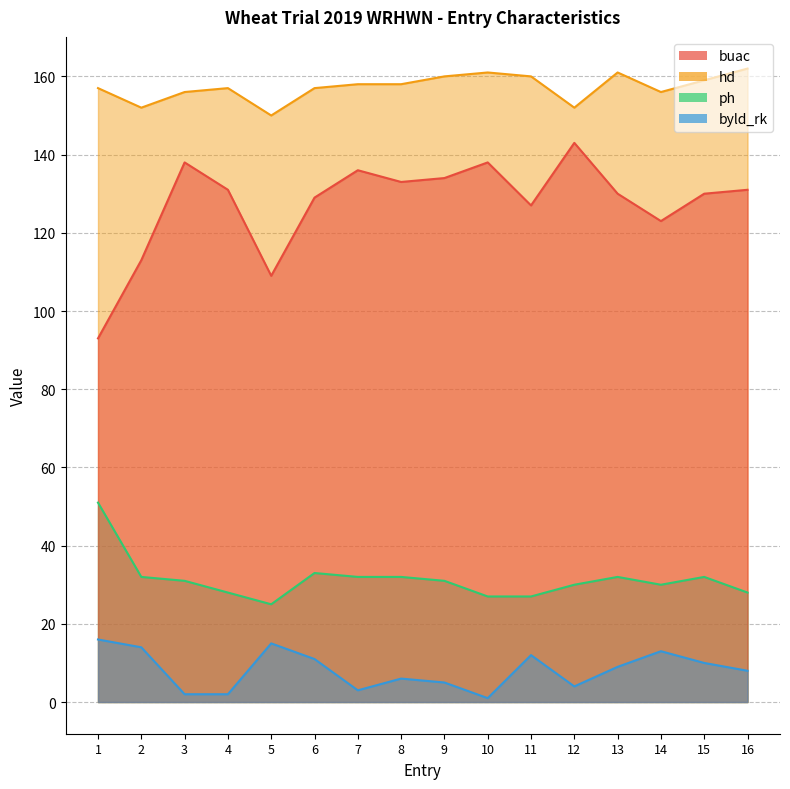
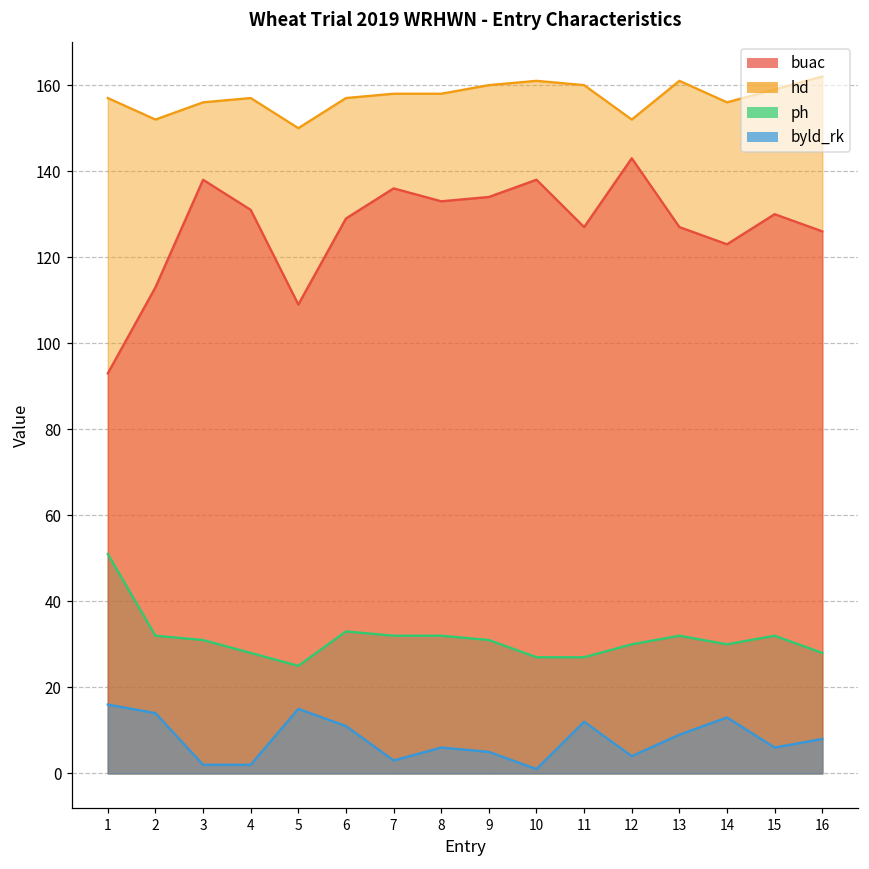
  {
    "hd": {
      "1": 157,
      "2": 152,
      "3": 156,
      "4": 157,
      "5": 150,
      "6": 157,
      "7": 158,
      "8": 158,
      "9": 160,
      "10": 161,
      "11": 160,
      "12": 152,
      "13": 161,
      "14": 156
    },
    "ph": {
      "1": 51,
      "2": 32,
      "3": 31,
      "4": 28,
      "5": 25,
      "6": 33,
      "7": 32,
      "8": 32,
      "9": 31,
      "10": 27,
      "11": 27,
      "12": 30,
      "13": 32,
      "14": 30,
      "15": 32,
      "16": 28
    },
    "buac": {
      "1": 93,
      "2": 113,
      "3": 138,
      "4": 131,
      "5": 109,
      "6": 129,
      "7": 136,
      "8": 133,
      "9": 134,
      "10": 138,
      "11": 127,
      "12": 143,
-     "13": 130,
+     "13": 127,
      "14": 123,
      "15": 130,
-     "16": 131
+     "16": 126
    },
    "byld_rk": {
      "1": 16,
      "2": 14,
      "3": 2,
      "4": 2,
      "5": 15,
      "6": 11,
      "7": 3,
      "8": 6,
      "9": 5,
      "10": 1,
      "11": 12,
      "12": 4,
      "13": 9,
      "14": 13,
-     "15": 10,
+     "15": 6,
      "16": 8
    }
  }
